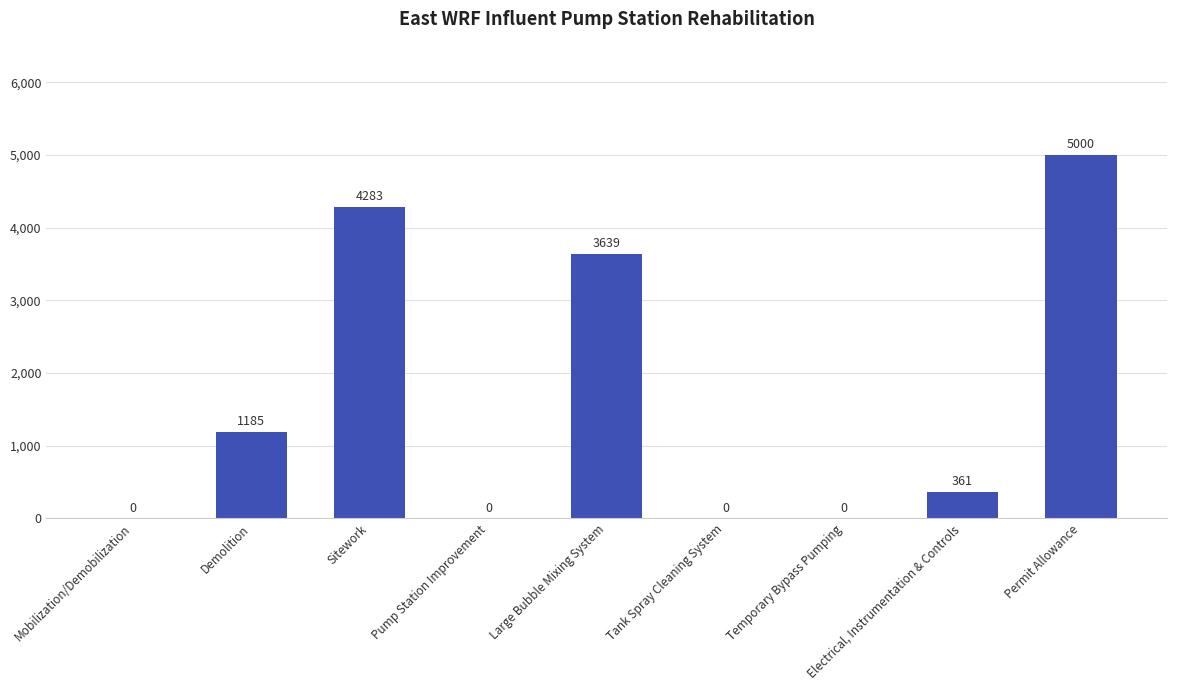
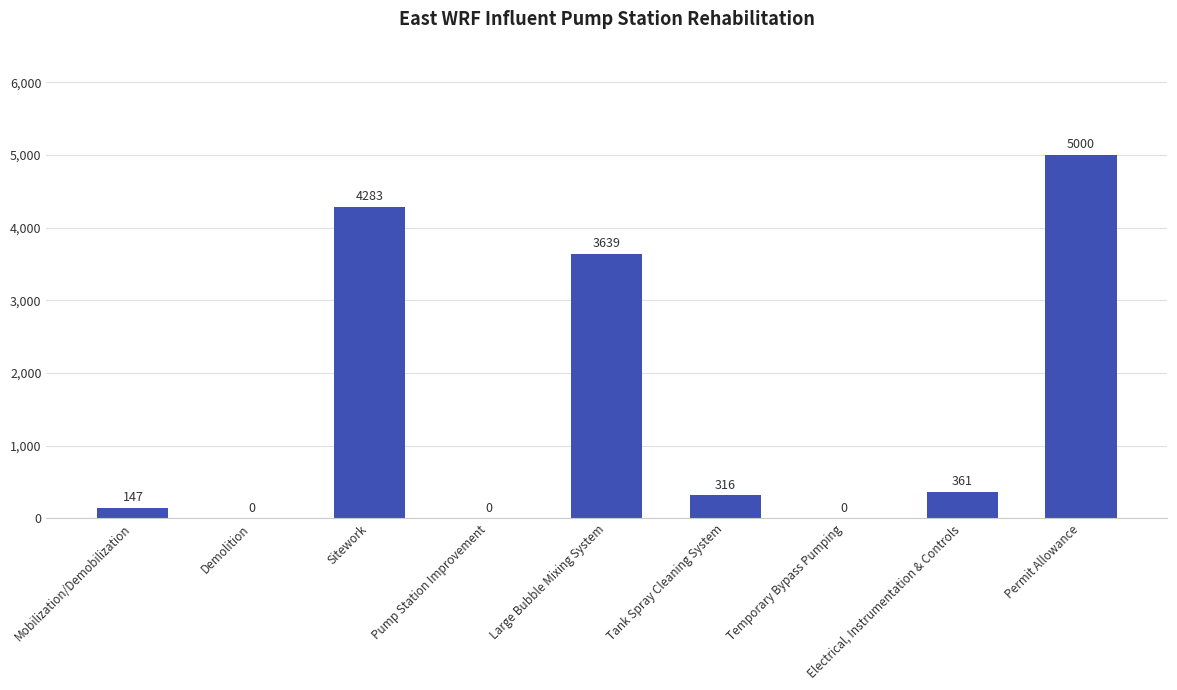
  {
-   "Mobilization/Demobilization": 0,
-   "Demolition": 1185,
+   "Mobilization/Demobilization": 147,
+   "Demolition": 0,
    "Sitework": 4283,
    "Pump Station Improvement": 0,
    "Large Bubble Mixing System": 3639,
-   "Tank Spray Cleaning System": 0,
+   "Tank Spray Cleaning System": 316,
    "Temporary Bypass Pumping": 0,
    "Electrical, Instrumentation & Controls": 361,
    "Permit Allowance": 5000
  }
